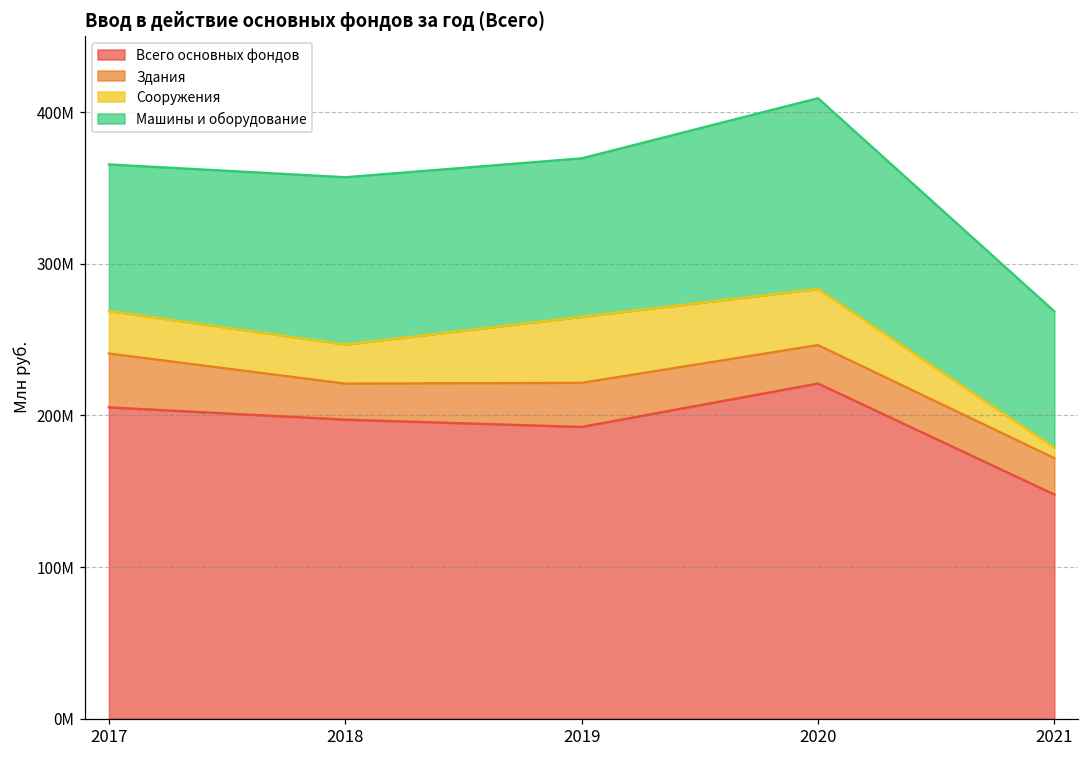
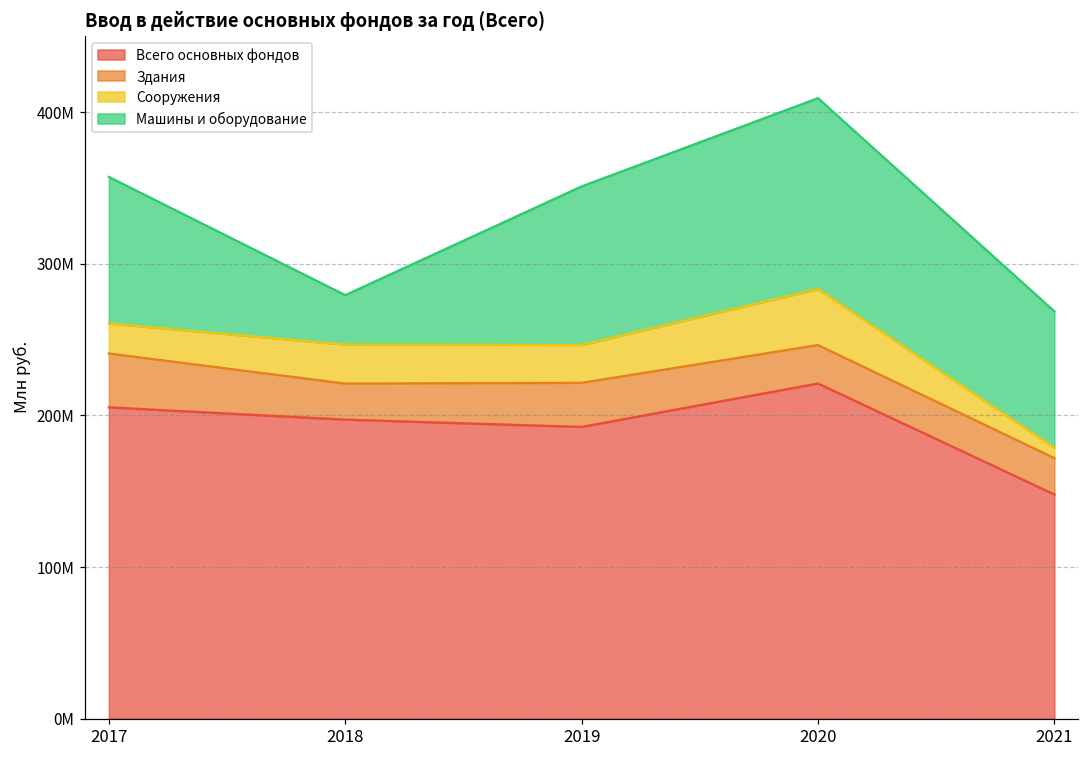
  {
    "Сооружения": {
-     "2017": 28000000,
+     "2017": 20000000,
      "2018": 26000000,
-     "2019": 44000000,
+     "2019": 25000000,
      "2020": 37000000,
      "2021": 7000000
    },
    "Машины и оборудование": {
      "2017": 97000000,
-     "2018": 110000000,
+     "2018": 33000000,
      "2019": 105000000,
      "2020": 126000000,
      "2021": 90000000
    }
  }
